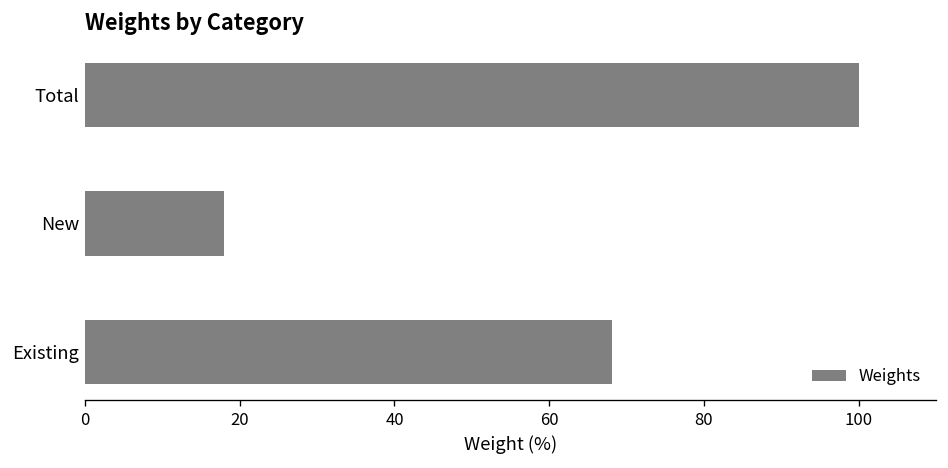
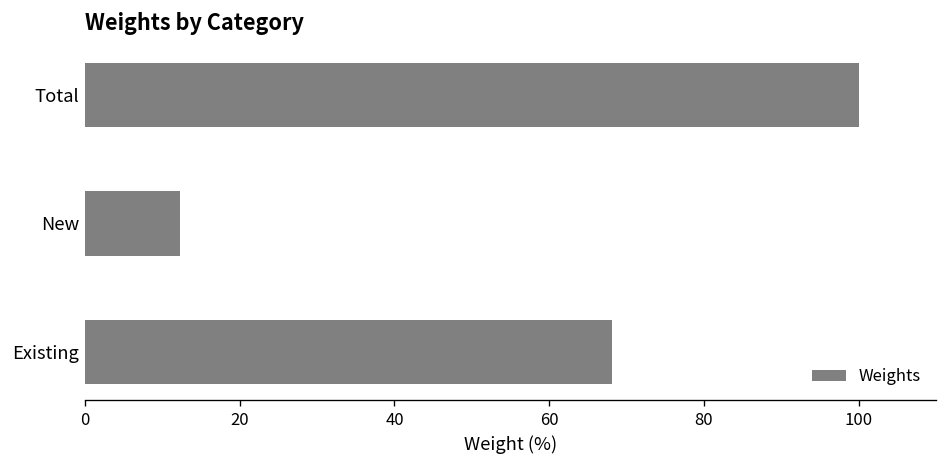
  {
    "Total": 100,
-   "New": 18,
+   "New": 12,
    "Existing": 68
  }
